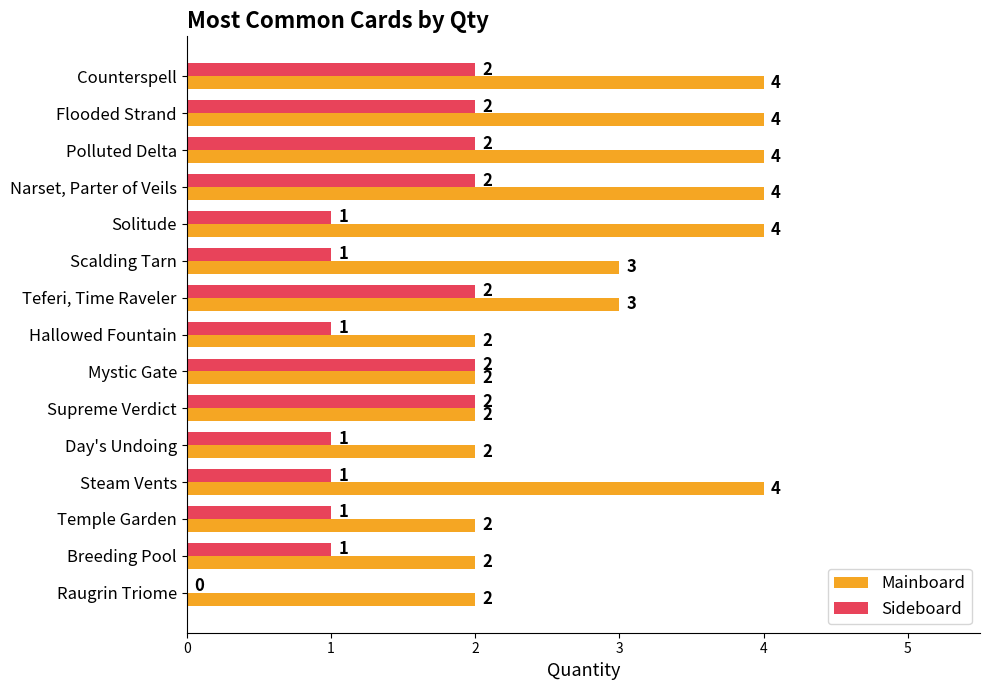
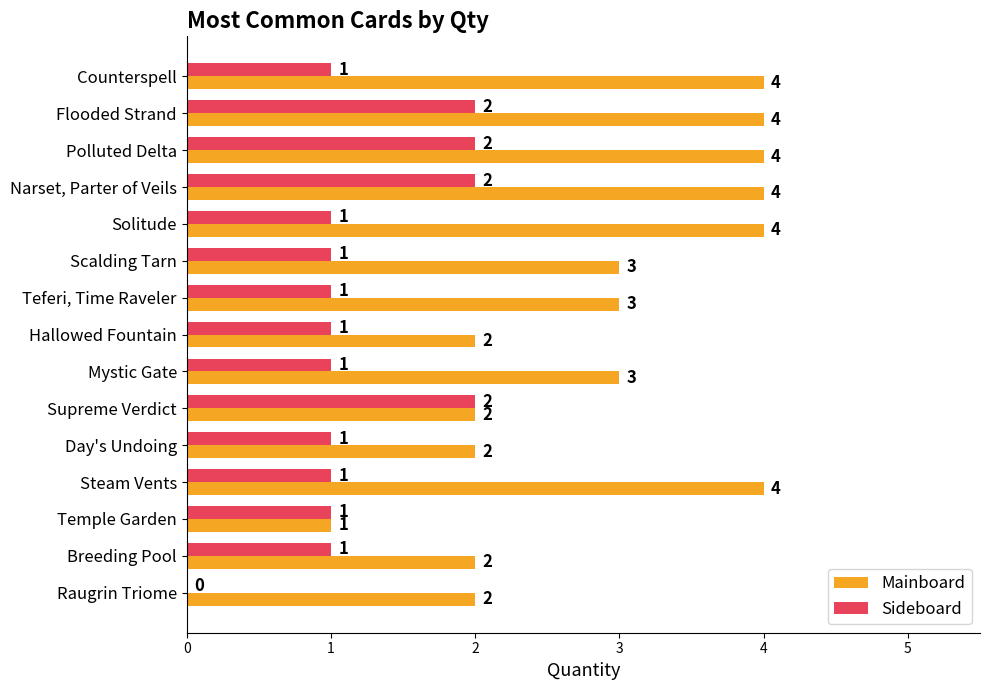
  {
    "Mainboard": {
      "Counterspell": 4,
      "Flooded Strand": 4,
      "Polluted Delta": 4,
      "Narset, Parter of Veils": 4,
      "Solitude": 4,
      "Scalding Tarn": 3,
      "Teferi, Time Raveler": 3,
      "Hallowed Fountain": 2,
-     "Mystic Gate": 2,
+     "Mystic Gate": 3,
      "Day's Undoing": 2,
      "Steam Vents": 4,
-     "Temple Garden": 2,
+     "Temple Garden": 1,
      "Breeding Pool": 2,
      "Raugrin Triome": 2
    },
    "Sideboard": {
-     "Counterspell": 2,
+     "Counterspell": 1,
      "Flooded Strand": 2,
      "Polluted Delta": 2,
      "Narset, Parter of Veils": 2,
      "Solitude": 1,
      "Scalding Tarn": 1,
-     "Teferi, Time Raveler": 2,
+     "Teferi, Time Raveler": 1,
      "Hallowed Fountain": 1,
-     "Mystic Gate": 2,
+     "Mystic Gate": 1,
      "Day's Undoing": 1,
      "Steam Vents": 1,
      "Temple Garden": 1,
      "Breeding Pool": 1,
      "Raugrin Triome": 0
    }
  }
